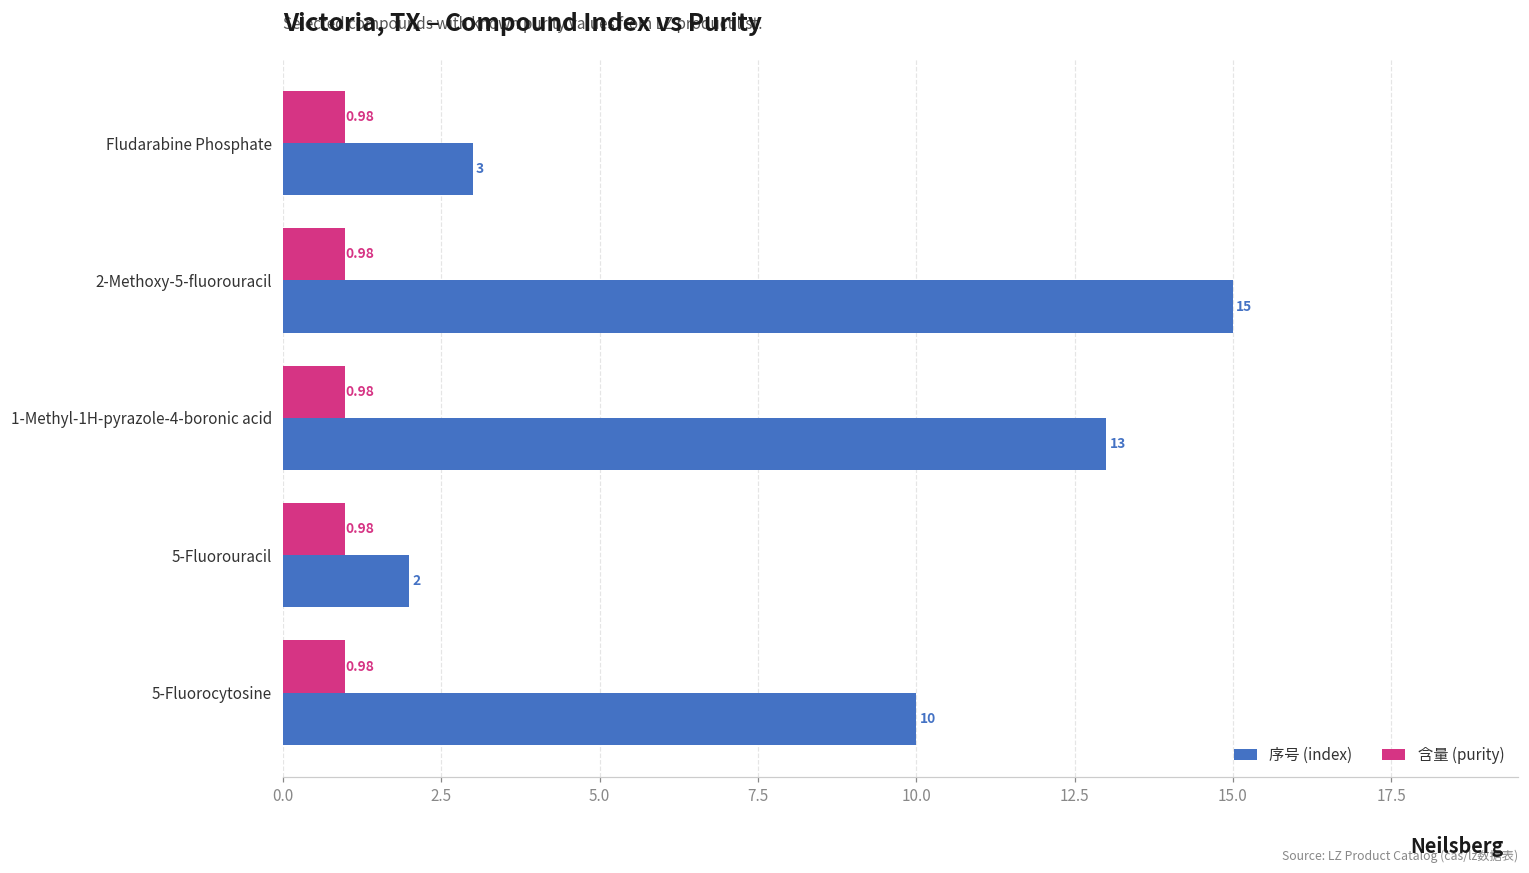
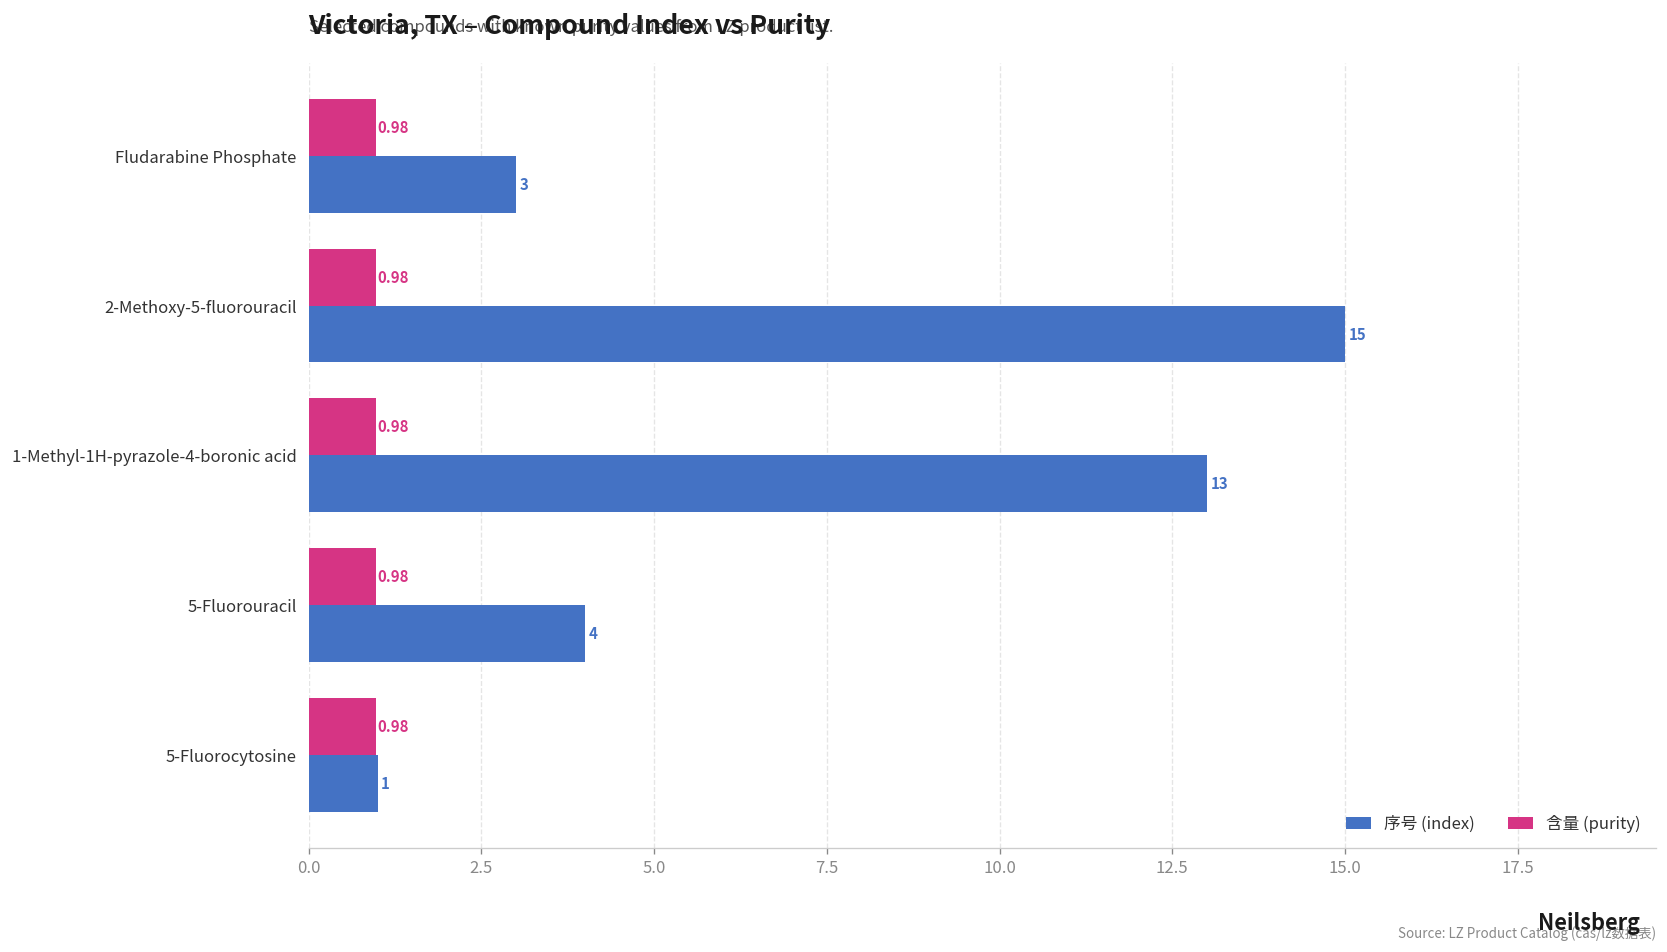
  {
    "序号 (index)": {
      "Fludarabine Phosphate": 3,
      "2-Methoxy-5-fluorouracil": 15,
      "1-Methyl-1H-pyrazole-4-boronic acid": 13,
-     "5-Fluorouracil": 2,
-     "5-Fluorocytosine": 10
+     "5-Fluorouracil": 4,
+     "5-Fluorocytosine": 1
    },
    "含量 (purity)": {
      "Fludarabine Phosphate": 0.98,
      "2-Methoxy-5-fluorouracil": 0.98,
      "1-Methyl-1H-pyrazole-4-boronic acid": 0.98,
      "5-Fluorouracil": 0.98,
      "5-Fluorocytosine": 0.98
    }
  }
